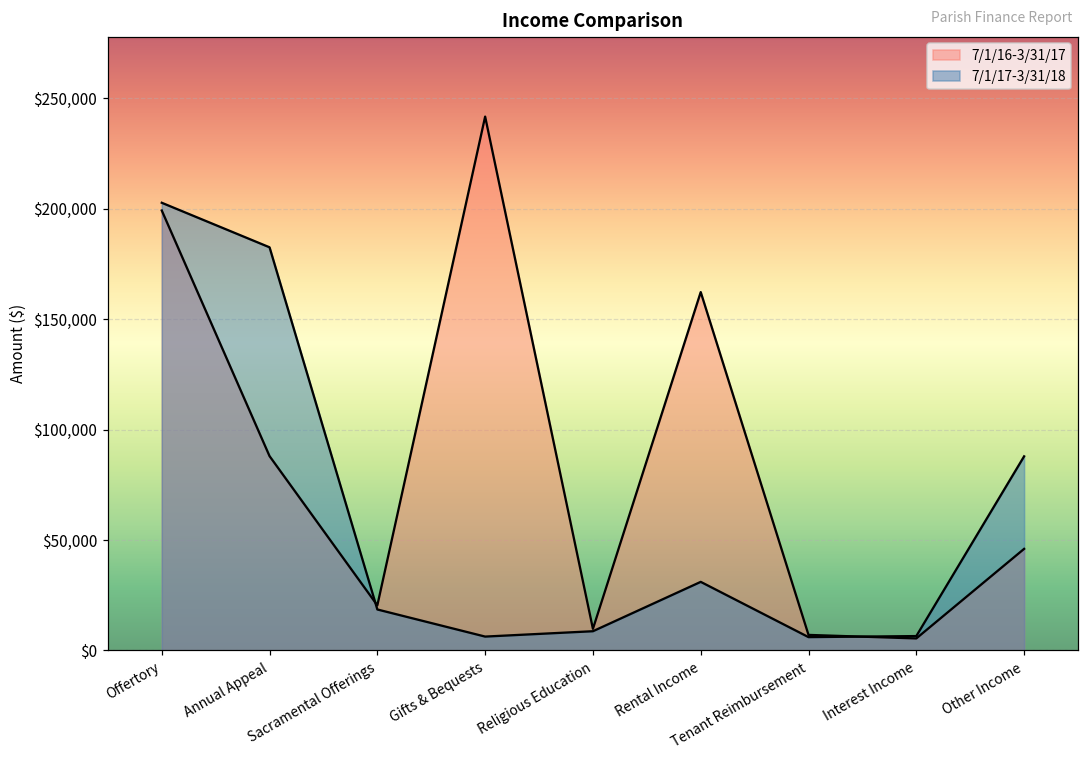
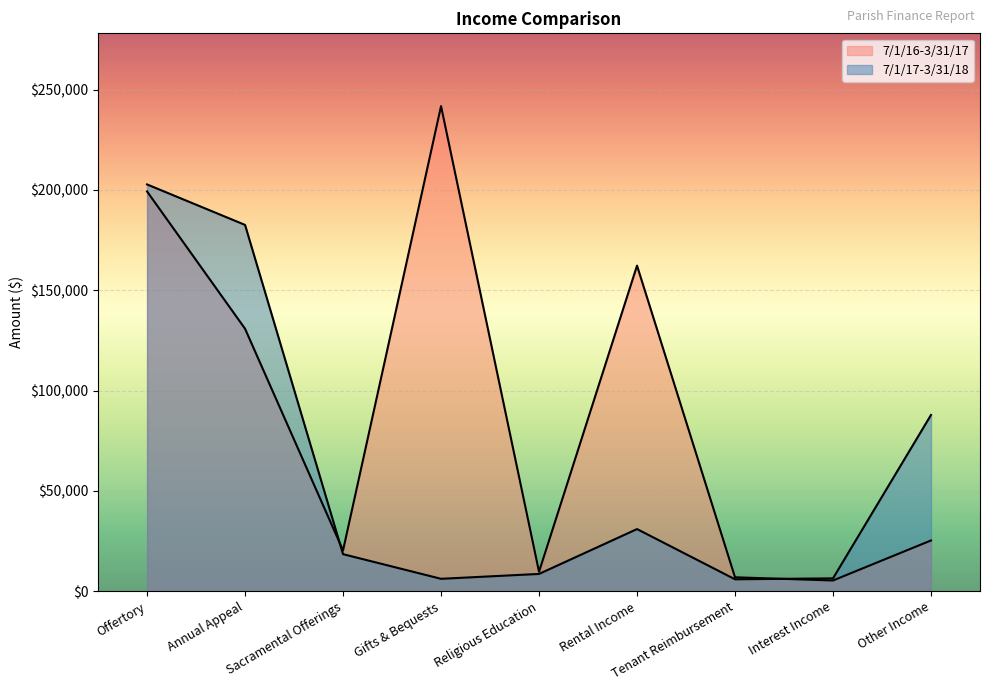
  {
    "7/1/16-3/31/17": {
      "Offertory": "$199,000",
-     "Annual Appeal": "$88,000",
+     "Annual Appeal": "$131,000",
      "Sacramental Offerings": "$20,000",
      "Gifts & Bequests": "$242,000",
      "Rental Income": "$162,000",
-     "Other Income": "$46,000"
+     "Other Income": "$25,000"
    },
    "7/1/17-3/31/18": {
      "Offertory": "$203,000",
      "Annual Appeal": "$183,000",
      "Sacramental Offerings": "$19,000",
      "Gifts & Bequests": "$6,000",
      "Rental Income": "$31,000",
      "Other Income": "$88,000"
    }
  }
